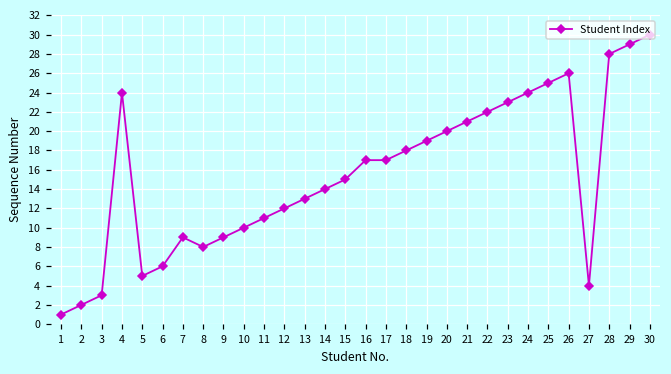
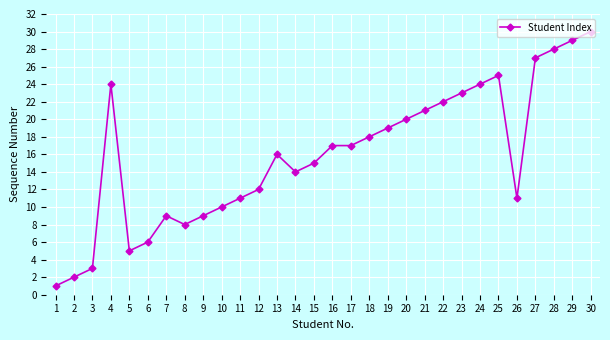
  {
    "1": 1,
    "2": 2,
    "3": 3,
    "4": 24,
    "5": 5,
    "6": 6,
    "7": 9,
    "8": 8,
    "9": 9,
    "10": 10,
    "11": 11,
    "12": 12,
-   "13": 13,
+   "13": 16,
    "14": 14,
    "15": 15,
    "16": 17,
    "17": 17,
    "18": 18,
    "19": 19,
    "20": 20,
    "21": 21,
    "22": 22,
    "23": 23,
    "24": 24,
    "25": 25,
-   "26": 26,
-   "27": 4,
+   "26": 11,
+   "27": 27,
    "28": 28,
    "29": 29
  }
